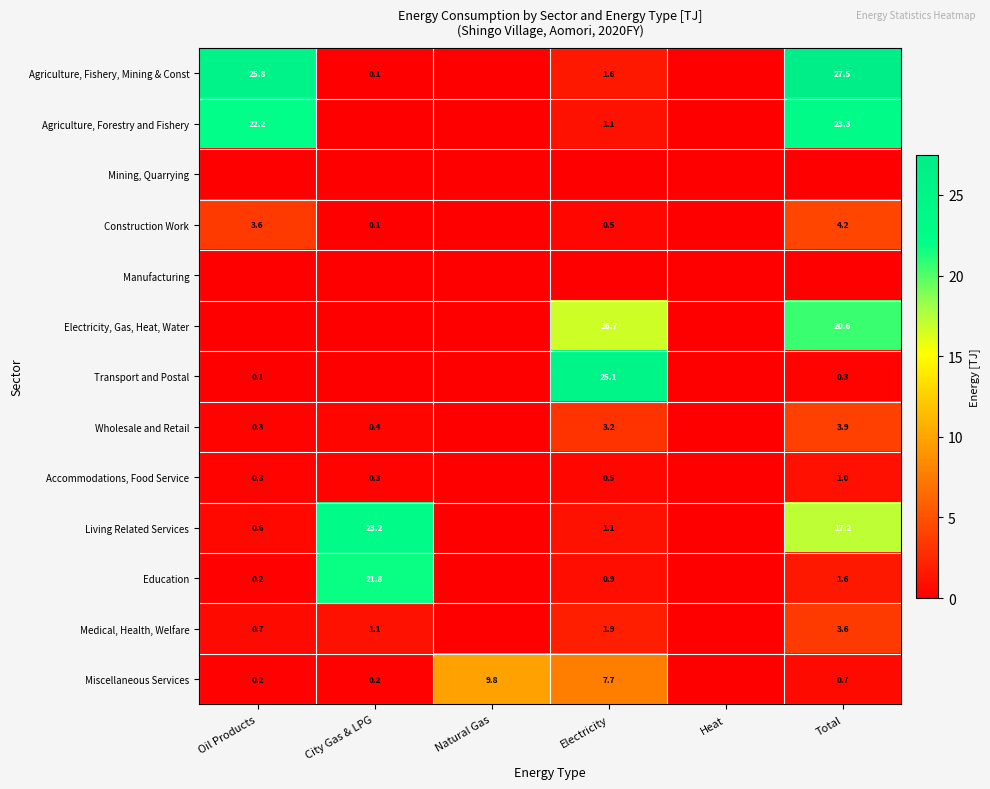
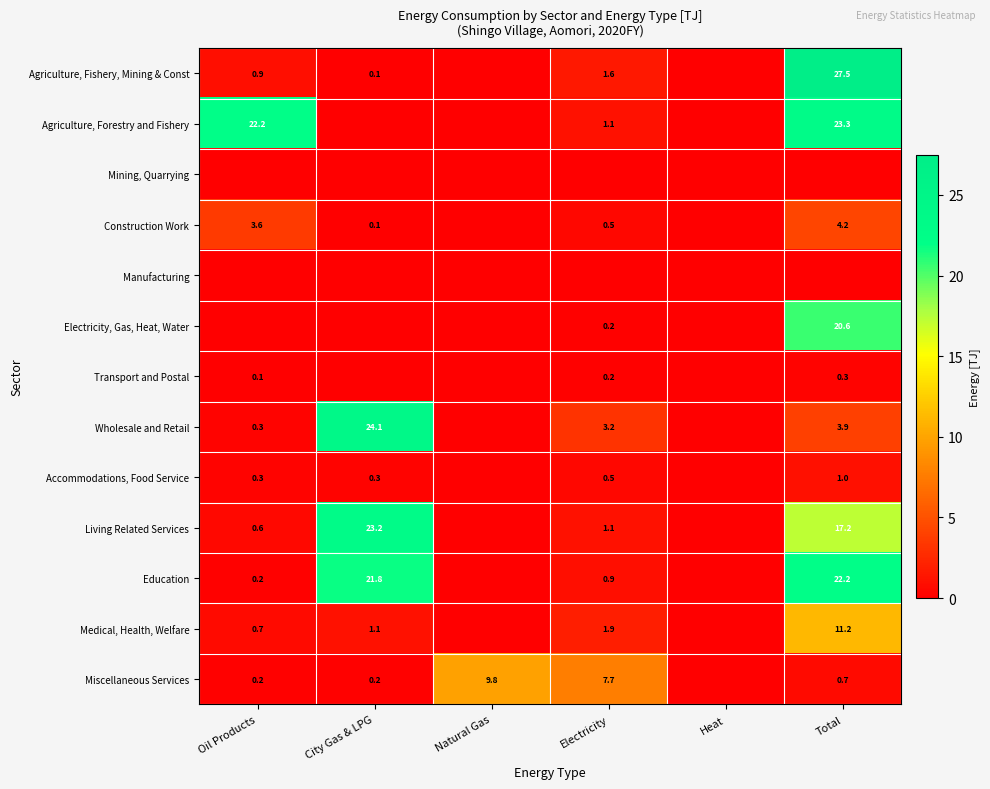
  {
    "Agriculture, Fishery, Mining & Const": {
-     "Oil Products": 25.8,
+     "Oil Products": 0.9,
      "City Gas & LPG": 0.1,
      "Electricity": 1.6,
      "Total": 27.5
    },
    "Agriculture, Forestry and Fishery": {
      "Oil Products": 22.2,
      "Electricity": 1.1,
      "Total": 23.3
    },
    "Construction Work": {
      "Oil Products": 3.6,
      "City Gas & LPG": 0.1,
      "Electricity": 0.5,
      "Total": 4.2
    },
    "Electricity, Gas, Heat, Water": {
-     "Electricity": 16.7,
+     "Electricity": 0.2,
      "Total": 20.6
    },
    "Transport and Postal": {
      "Oil Products": 0.1,
-     "Electricity": 25.1,
+     "Electricity": 0.2,
      "Total": 0.3
    },
    "Wholesale and Retail": {
      "Oil Products": 0.3,
-     "City Gas & LPG": 0.4,
+     "City Gas & LPG": 24.1,
      "Electricity": 3.2,
      "Total": 3.9
    },
    "Accommodations, Food Service": {
      "Oil Products": 0.3,
      "City Gas & LPG": 0.3,
      "Electricity": 0.5,
      "Total": 1.0
    },
    "Living Related Services": {
      "Oil Products": 0.6,
      "City Gas & LPG": 23.2,
      "Electricity": 1.1,
      "Total": 17.2
    },
    "Education": {
      "Oil Products": 0.2,
      "City Gas & LPG": 21.8,
      "Electricity": 0.9,
-     "Total": 1.6
+     "Total": 22.2
    },
    "Medical, Health, Welfare": {
      "Oil Products": 0.7,
      "City Gas & LPG": 1.1,
      "Electricity": 1.9,
-     "Total": 3.6
+     "Total": 11.2
    },
    "Miscellaneous Services": {
      "Oil Products": 0.2,
      "City Gas & LPG": 0.2,
      "Natural Gas": 9.8,
      "Electricity": 7.7,
      "Total": 0.7
    }
  }
